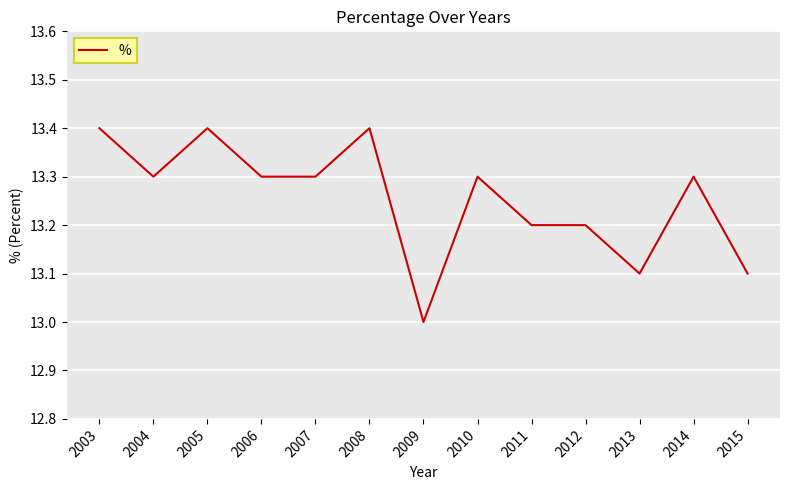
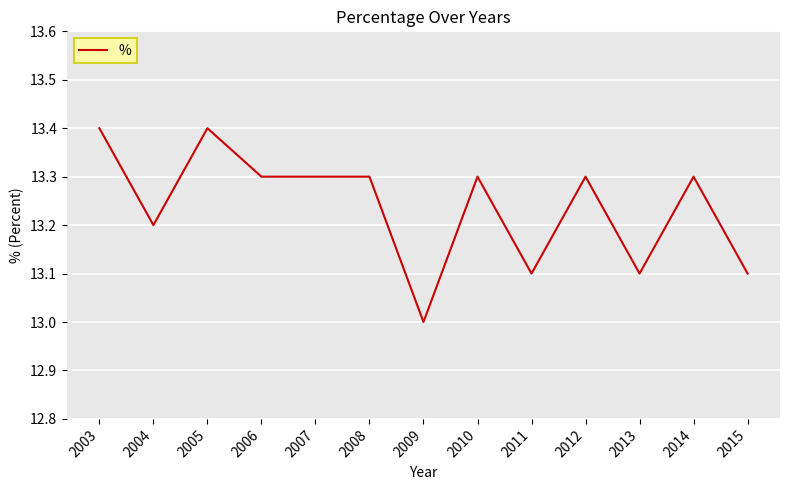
  {
    "2003": 13.4,
-   "2004": 13.3,
+   "2004": 13.2,
    "2005": 13.4,
    "2006": 13.3,
    "2007": 13.3,
-   "2008": 13.4,
+   "2008": 13.3,
    "2009": 13.0,
    "2010": 13.3,
-   "2011": 13.2,
-   "2012": 13.2,
+   "2011": 13.1,
+   "2012": 13.3,
    "2013": 13.1,
    "2014": 13.3,
    "2015": 13.1
  }
